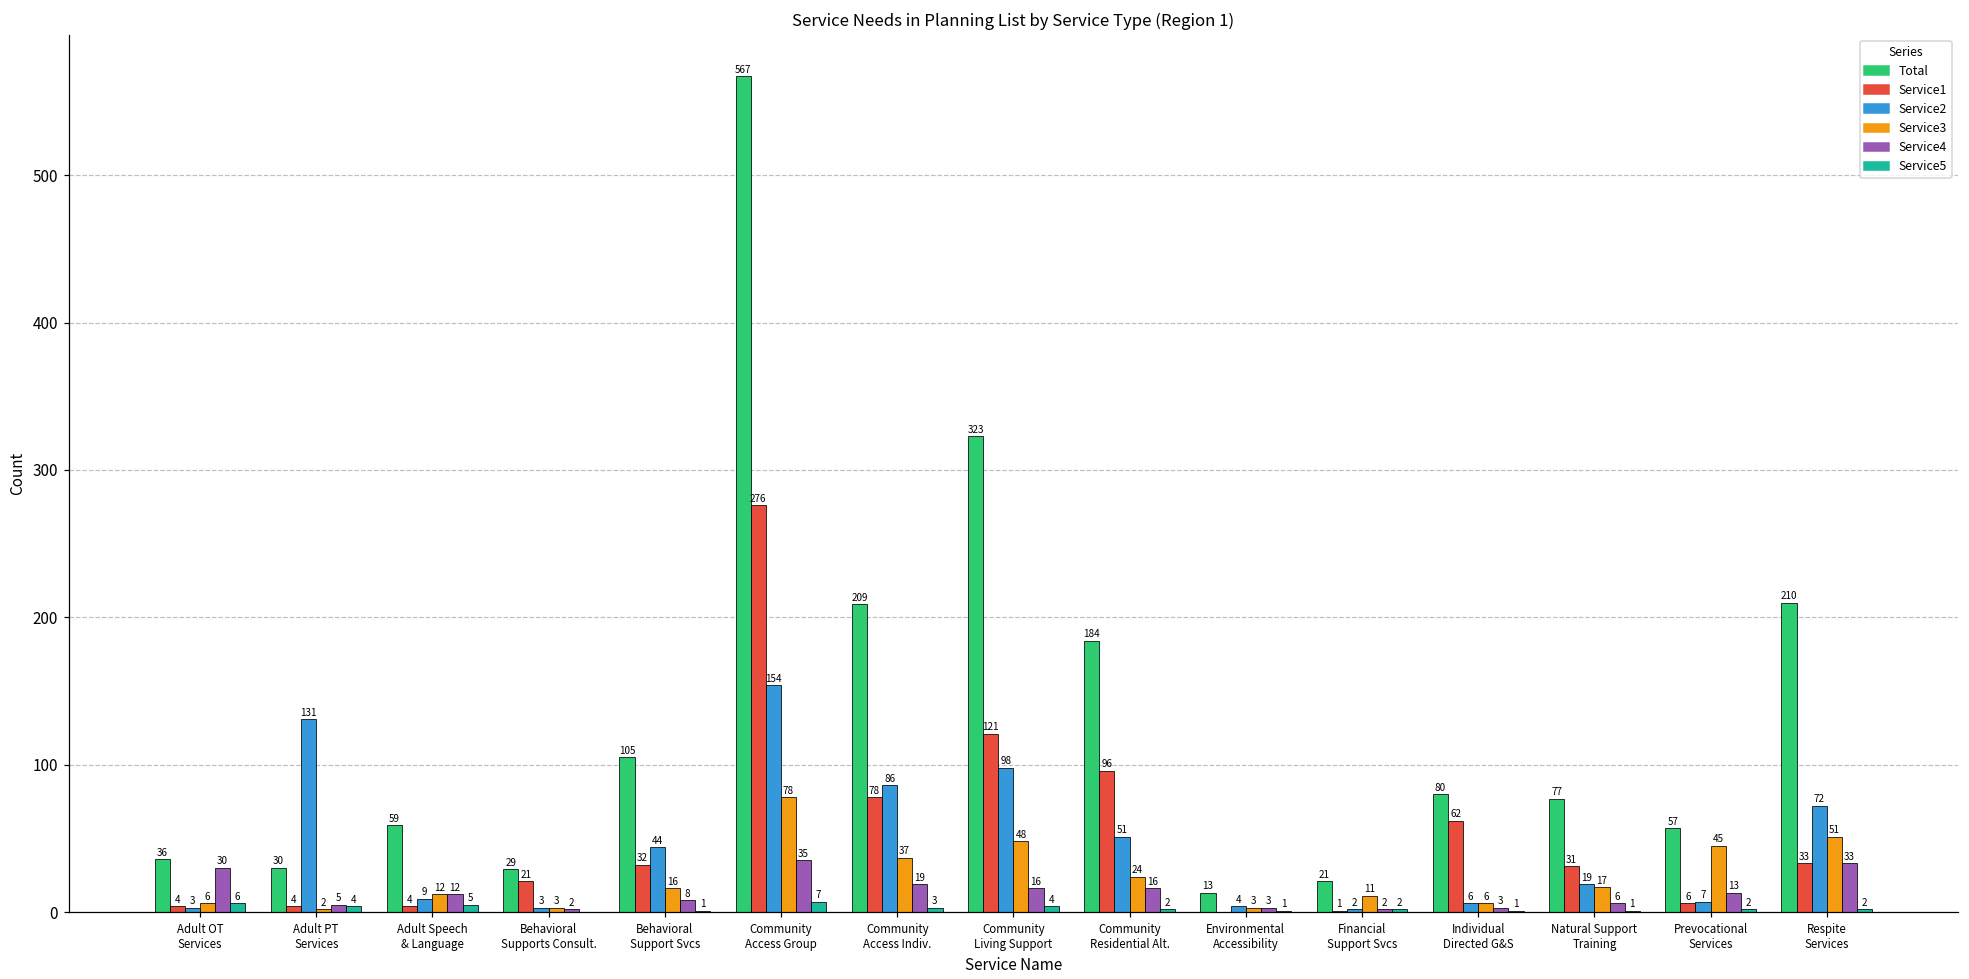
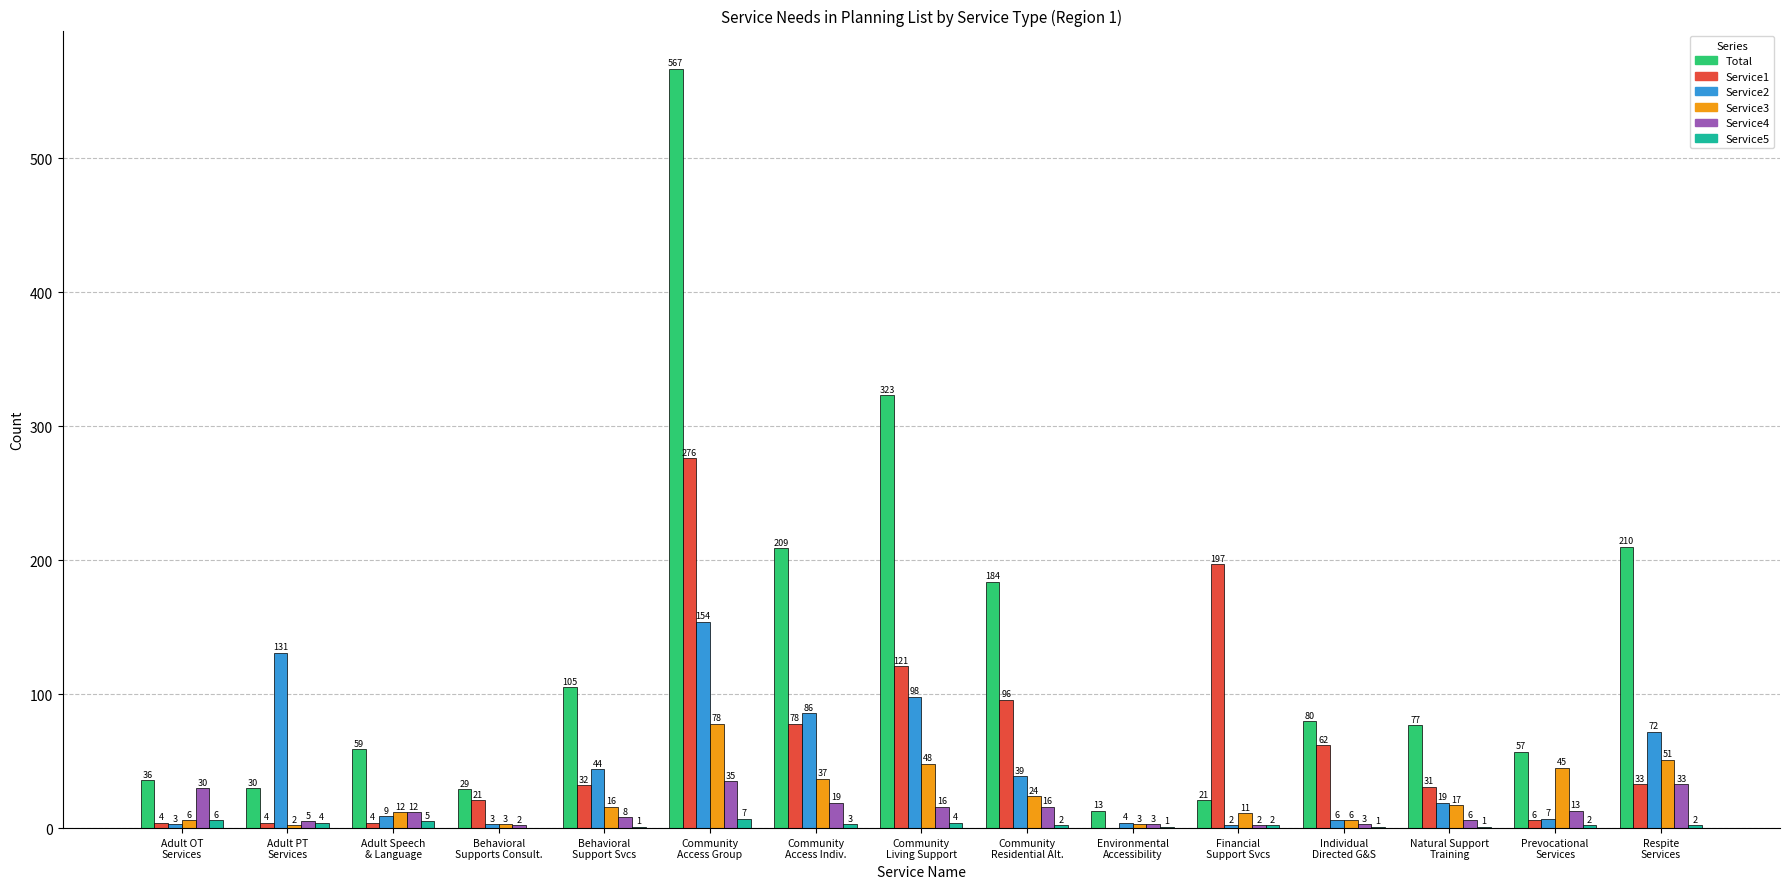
  {
    "Service1": {
      "Adult OT Services": 4,
      "Adult PT Services": 4,
      "Adult Speech & Language": 4,
      "Behavioral Supports Consult.": 21,
      "Behavioral Support Svcs": 32,
      "Community Access Group": 276,
      "Community Access Indiv.": 78,
      "Community Living Support": 121,
      "Community Residential Alt.": 96,
-     "Financial Support Svcs": 1,
+     "Financial Support Svcs": 197,
      "Individual Directed G&S": 62,
      "Natural Support Training": 31,
      "Prevocational Services": 6,
      "Respite Services": 33
    },
    "Service2": {
      "Adult OT Services": 3,
      "Adult PT Services": 131,
      "Adult Speech & Language": 9,
      "Behavioral Supports Consult.": 3,
      "Behavioral Support Svcs": 44,
      "Community Access Group": 154,
      "Community Access Indiv.": 86,
      "Community Living Support": 98,
-     "Community Residential Alt.": 51,
+     "Community Residential Alt.": 39,
      "Environmental Accessibility": 4,
      "Financial Support Svcs": 2,
      "Individual Directed G&S": 6,
      "Natural Support Training": 19,
      "Prevocational Services": 7,
      "Respite Services": 72
    },
    "Service3": {
      "Adult OT Services": 6,
      "Adult PT Services": 2,
      "Adult Speech & Language": 12,
      "Behavioral Supports Consult.": 3,
      "Behavioral Support Svcs": 16,
      "Community Access Group": 78,
      "Community Access Indiv.": 37,
      "Community Living Support": 48,
      "Community Residential Alt.": 24,
      "Environmental Accessibility": 3,
      "Financial Support Svcs": 11,
      "Individual Directed G&S": 6,
      "Natural Support Training": 17,
      "Prevocational Services": 45,
      "Respite Services": 51
    },
    "Service4": {
      "Adult OT Services": 30,
      "Adult PT Services": 5,
      "Adult Speech & Language": 12,
      "Behavioral Supports Consult.": 2,
      "Behavioral Support Svcs": 8,
      "Community Access Group": 35,
      "Community Access Indiv.": 19,
      "Community Living Support": 16,
      "Community Residential Alt.": 16,
      "Environmental Accessibility": 3,
      "Financial Support Svcs": 2,
      "Individual Directed G&S": 3,
      "Natural Support Training": 6,
      "Prevocational Services": 13,
      "Respite Services": 33
    }
  }
